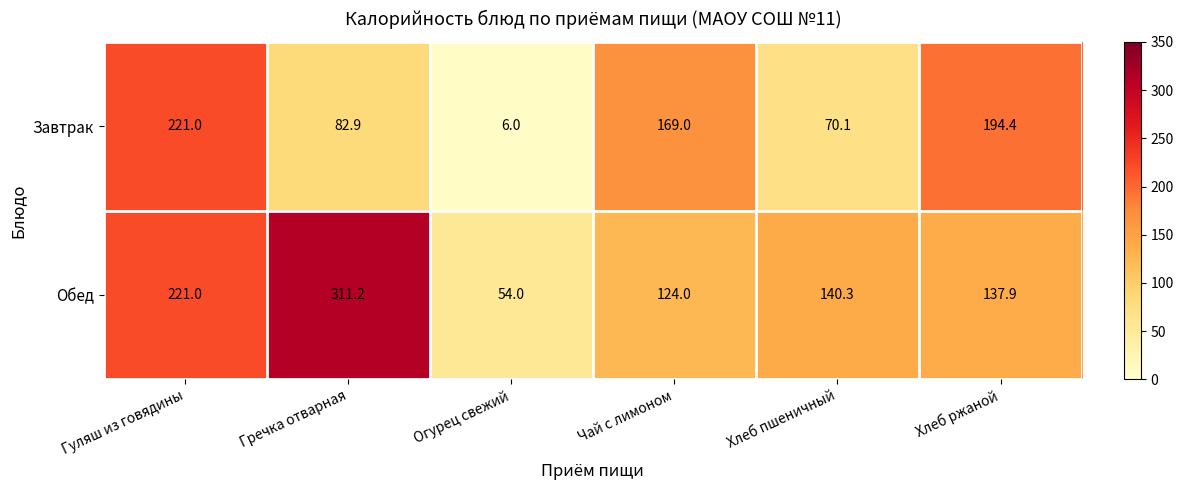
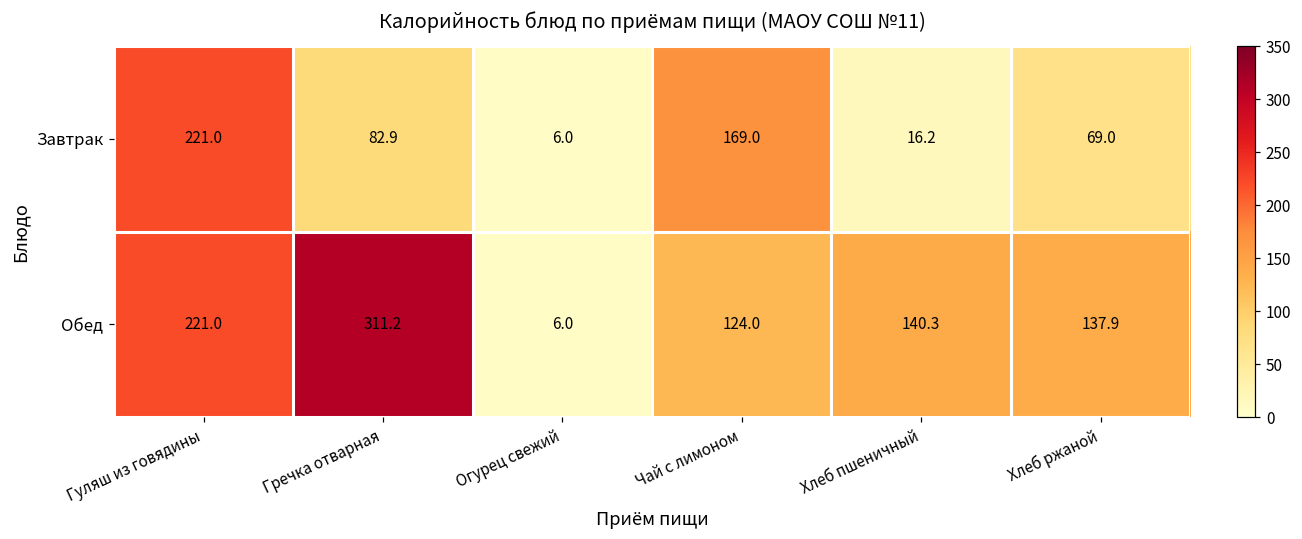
  {
    "Завтрак": {
      "Гуляш из говядины": 221.0,
      "Гречка отварная": 82.9,
      "Огурец свежий": 6.0,
      "Чай с лимоном": 169.0,
-     "Хлеб пшеничный": 70.1,
-     "Хлеб ржаной": 194.4
+     "Хлеб пшеничный": 16.2,
+     "Хлеб ржаной": 69.0
    },
    "Обед": {
      "Гуляш из говядины": 221.0,
      "Гречка отварная": 311.2,
-     "Огурец свежий": 54.0,
+     "Огурец свежий": 6.0,
      "Чай с лимоном": 124.0,
      "Хлеб пшеничный": 140.3,
      "Хлеб ржаной": 137.9
    }
  }
